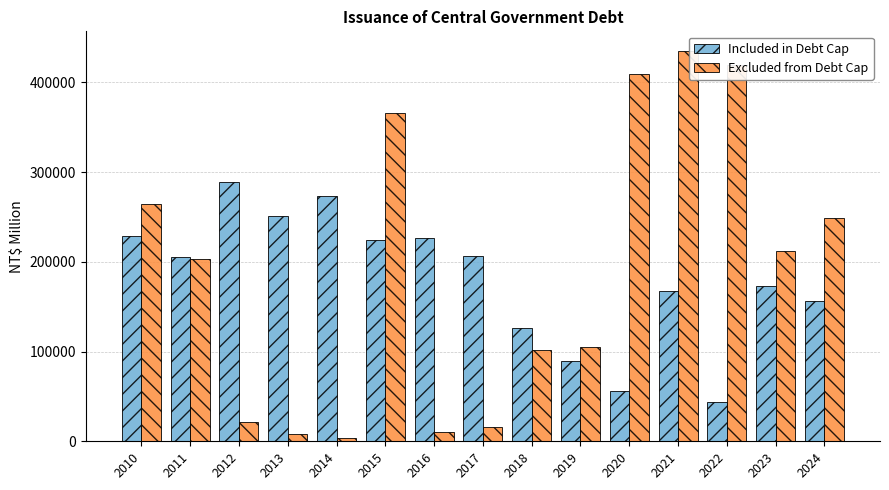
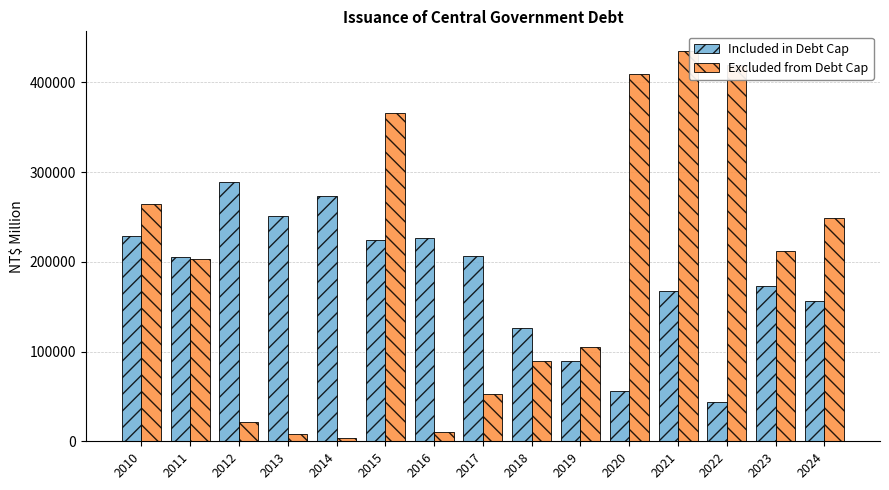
  {
    "Included in Debt Cap": {
      "2010": 230000,
      "2011": 210000,
      "2012": 290000,
      "2013": 250000,
      "2014": 270000,
      "2015": 220000,
      "2016": 230000,
      "2017": 210000,
      "2018": 130000,
      "2019": 90000,
      "2020": 60000,
      "2021": 170000,
      "2022": 40000,
      "2023": 170000,
      "2024": 160000
    },
    "Excluded from Debt Cap": {
      "2010": 260000,
      "2011": 200000,
      "2012": 20000,
      "2013": 10000,
      "2014": 0,
      "2015": 370000,
      "2016": 10000,
-     "2017": 20000,
-     "2018": 100000,
+     "2017": 50000,
+     "2018": 90000,
      "2019": 100000,
      "2020": 410000,
      "2021": 440000,
      "2023": 210000,
      "2024": 250000
    }
  }
